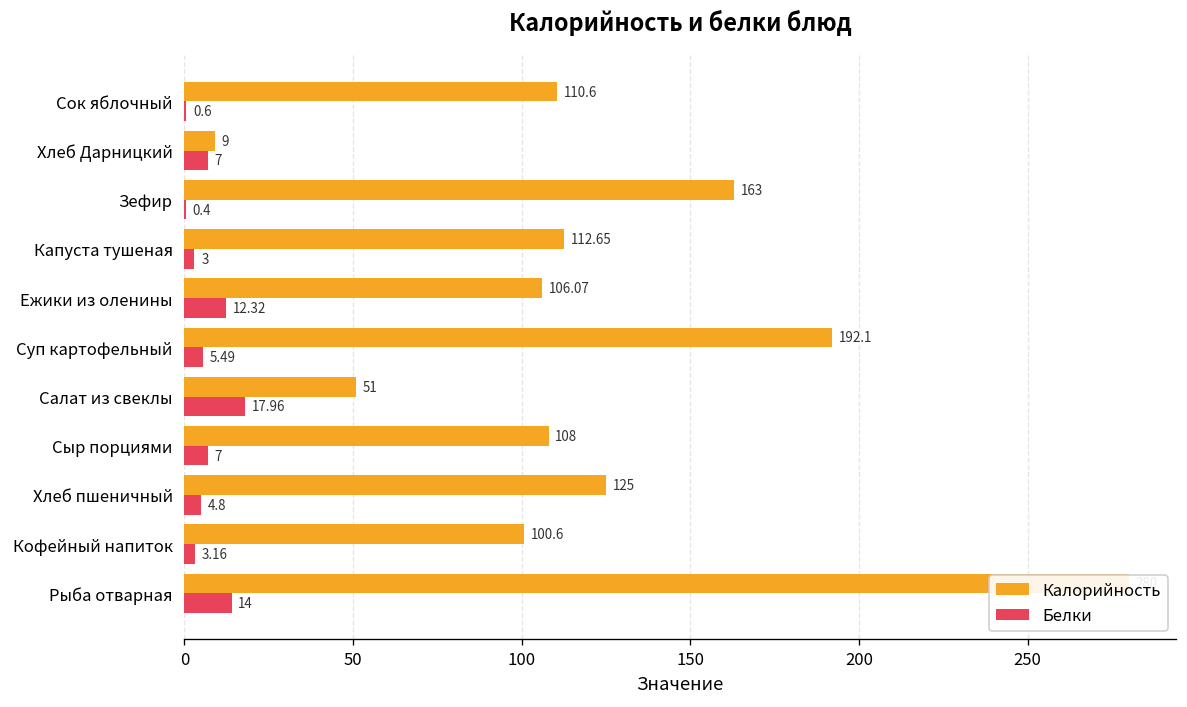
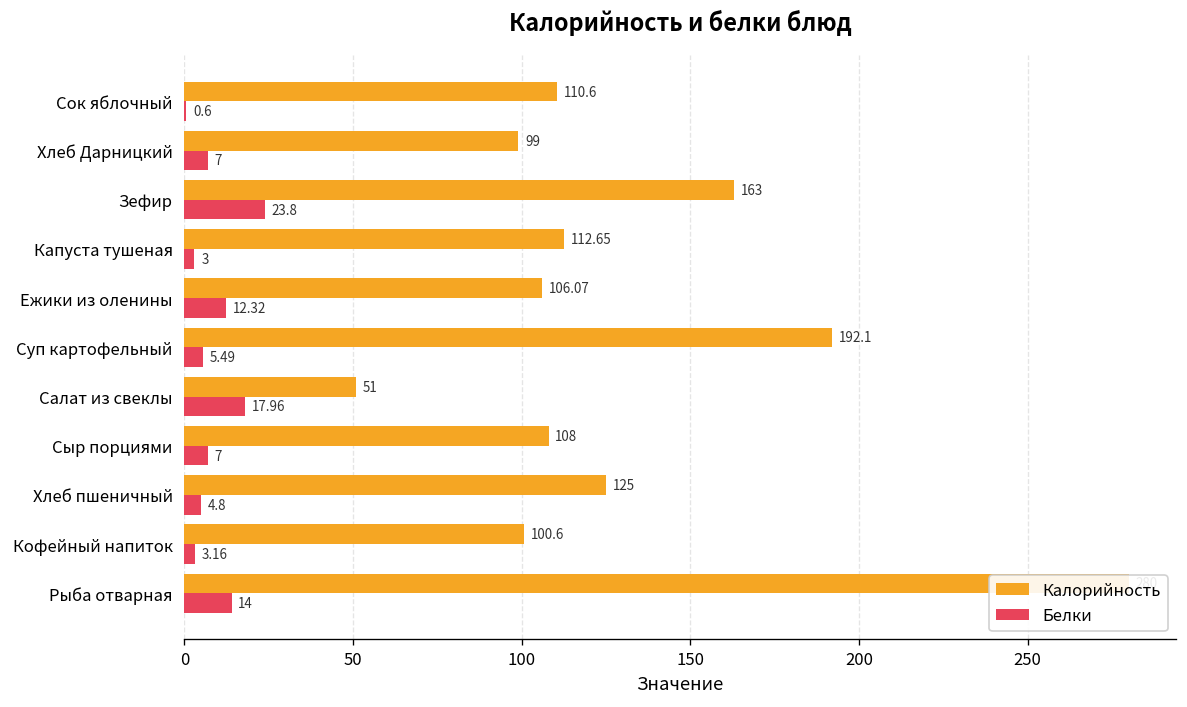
  {
    "Калорийность": {
      "Сок яблочный": 110.6,
-     "Хлеб Дарницкий": 9,
+     "Хлеб Дарницкий": 99,
      "Зефир": 163,
      "Капуста тушеная": 112.65,
      "Ежики из оленины": 106.07,
      "Суп картофельный": 192.1,
      "Салат из свеклы": 51,
      "Сыр порциями": 108,
      "Хлеб пшеничный": 125,
      "Кофейный напиток": 100.6
    },
    "Белки": {
      "Сок яблочный": 0.6,
      "Хлеб Дарницкий": 7,
-     "Зефир": 0.4,
+     "Зефир": 23.8,
      "Капуста тушеная": 3,
      "Ежики из оленины": 12.32,
      "Суп картофельный": 5.49,
      "Салат из свеклы": 17.96,
      "Сыр порциями": 7,
      "Хлеб пшеничный": 4.8,
      "Кофейный напиток": 3.16,
      "Рыба отварная": 14
    }
  }
